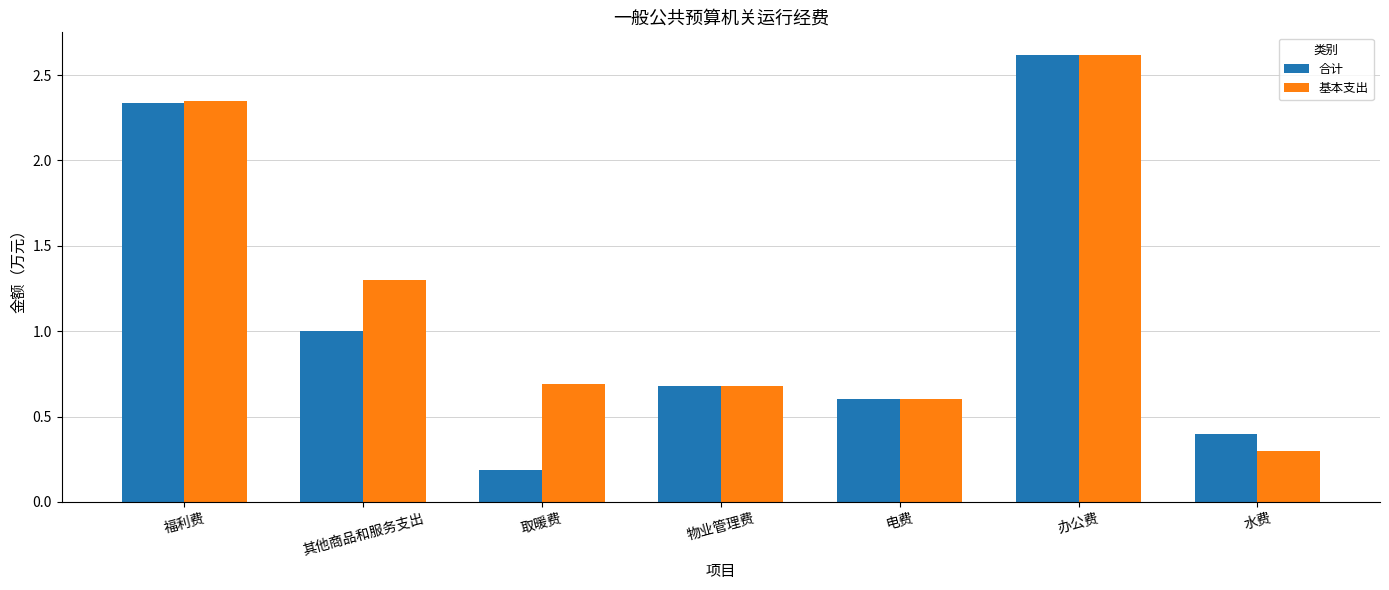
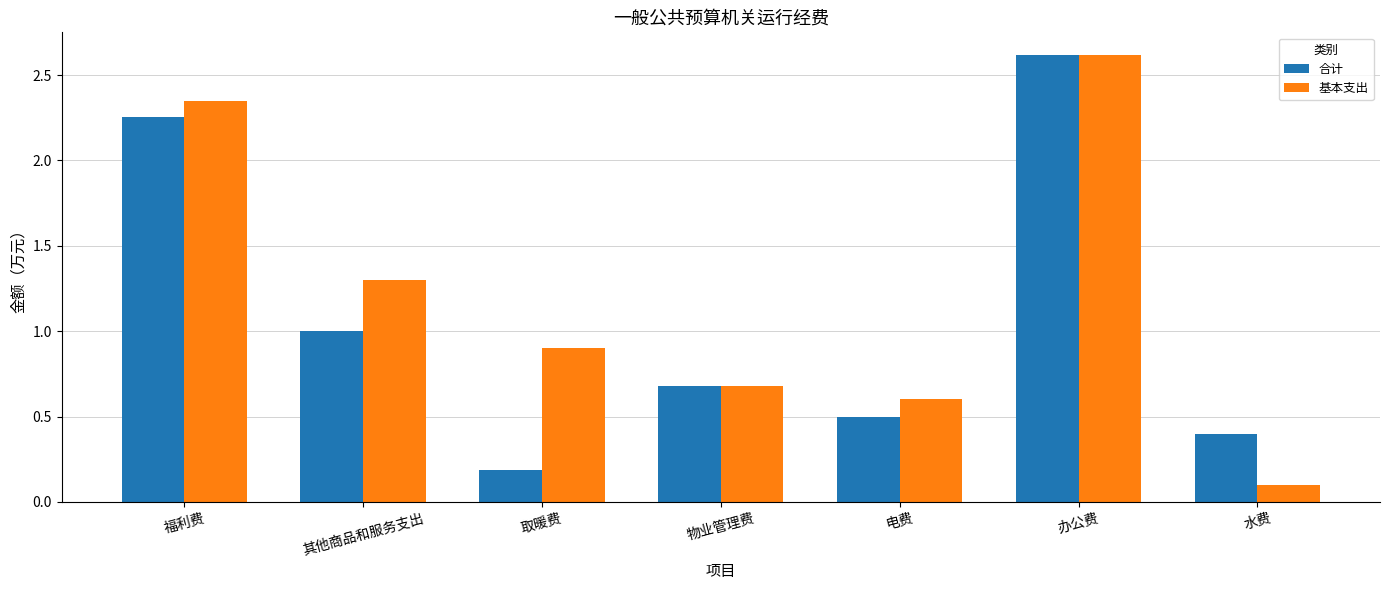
  {
    "合计": {
-     "福利费": 2.33,
+     "福利费": 2.25,
      "其他商品和服务支出": 1.00,
      "取暖费": 0.19,
      "物业管理费": 0.68,
-     "电费": 0.6,
+     "电费": 0.5,
      "办公费": 2.62,
      "水费": 0.40
    },
    "基本支出": {
      "福利费": 2.35,
      "其他商品和服务支出": 1.30,
-     "取暖费": 0.69,
+     "取暖费": 0.90,
      "物业管理费": 0.68,
      "电费": 0.60,
      "办公费": 2.62,
-     "水费": 0.3
+     "水费": 0.1
    }
  }
